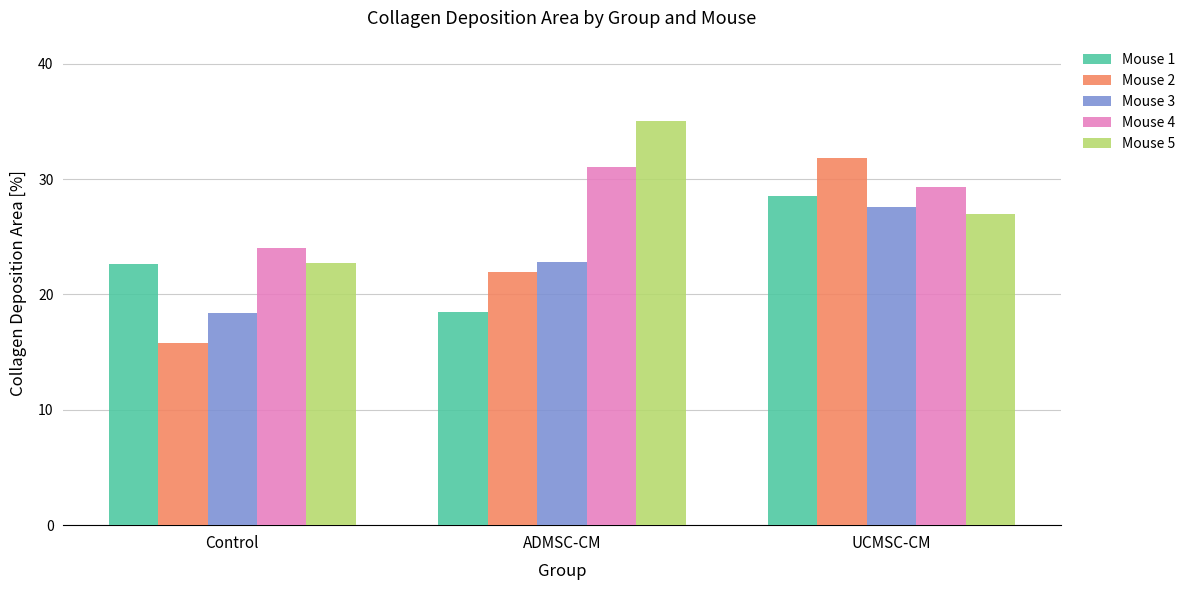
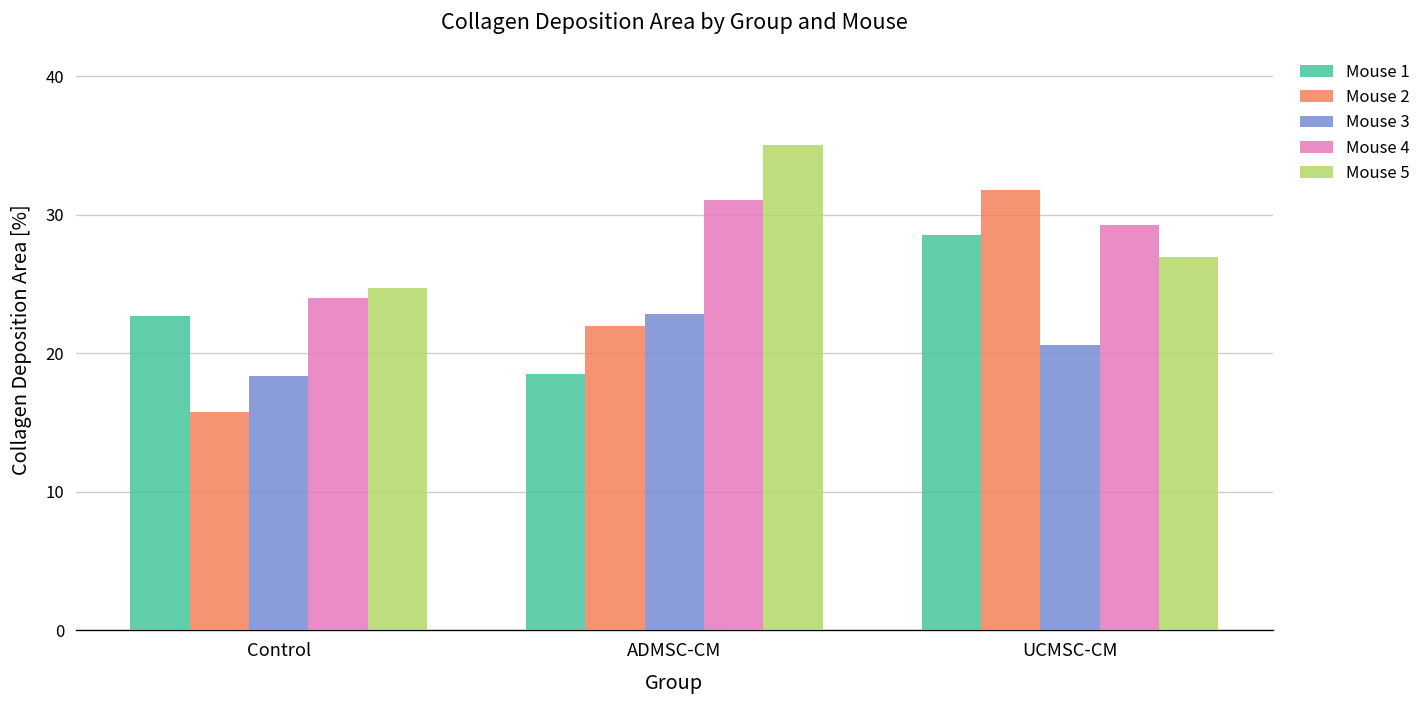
  {
    "Mouse 1": {
      "Control": 22.7,
      "ADMSC-CM": 18.5,
      "UCMSC-CM": 28.5
    },
    "Mouse 2": {
      "Control": 15.8,
      "ADMSC-CM": 22.0,
      "UCMSC-CM": 31.8
    },
    "Mouse 3": {
      "Control": 18.4,
      "ADMSC-CM": 22.8,
-     "UCMSC-CM": 27.6
+     "UCMSC-CM": 20.6
    },
    "Mouse 4": {
      "Control": 24.0,
      "ADMSC-CM": 31.1,
      "UCMSC-CM": 29.3
    },
    "Mouse 5": {
-     "Control": 22.8,
+     "Control": 24.7,
      "ADMSC-CM": 35.1,
      "UCMSC-CM": 27.0
    }
  }
